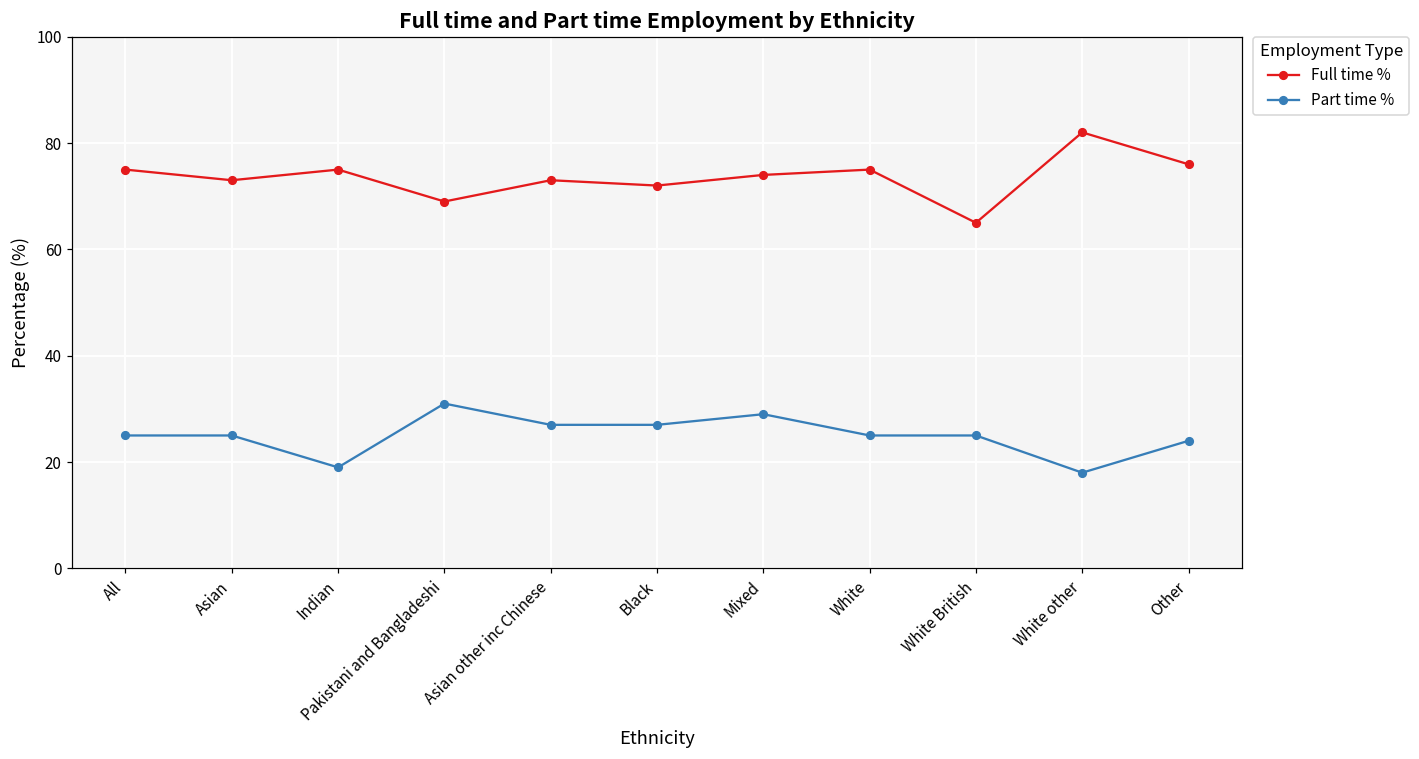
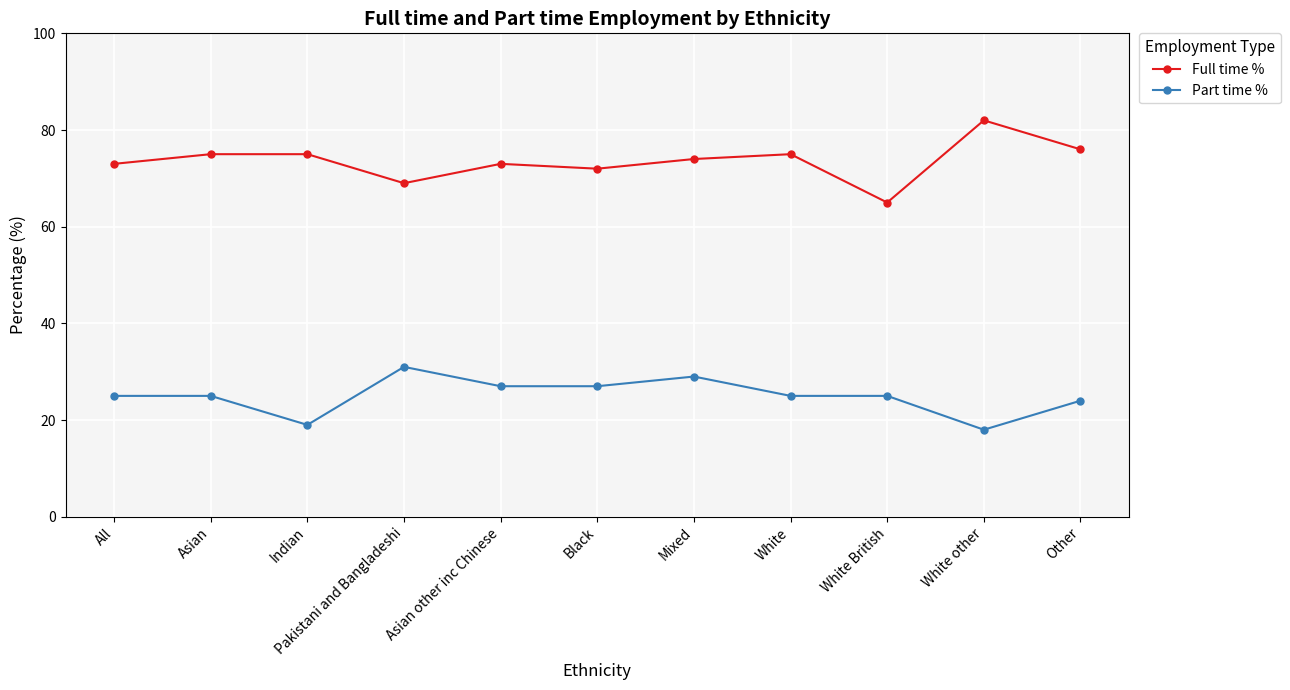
  {
    "Full time %": {
-     "All": 75,
-     "Asian": 73,
+     "All": 73,
+     "Asian": 75,
      "Indian": 75,
      "Pakistani and Bangladeshi": 69,
      "Asian other inc Chinese": 73,
      "Black": 72,
      "Mixed": 74,
      "White": 75,
      "White British": 65,
      "White other": 82,
      "Other": 76
    },
    "Part time %": {
      "All": 25,
      "Asian": 25,
      "Indian": 19,
      "Pakistani and Bangladeshi": 31,
      "Asian other inc Chinese": 27,
      "Black": 27,
      "Mixed": 29,
      "White": 25,
      "White British": 25,
      "White other": 18,
      "Other": 24
    }
  }
